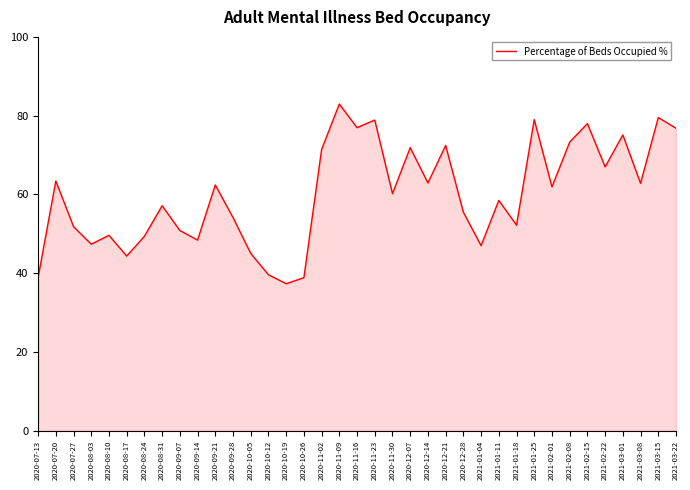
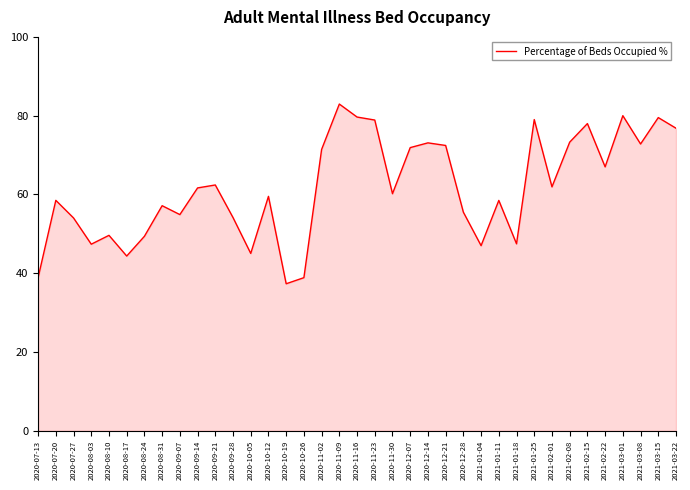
  {
    "2020-07-13": 39,
-   "2020-07-20": 63,
-   "2020-07-27": 52,
+   "2020-07-20": 59,
+   "2020-07-27": 54,
    "2020-08-03": 47,
    "2020-08-10": 50,
    "2020-08-17": 44,
    "2020-08-24": 49,
    "2020-08-31": 57,
-   "2020-09-07": 51,
-   "2020-09-14": 48,
+   "2020-09-07": 55,
+   "2020-09-14": 62,
    "2020-09-21": 62,
    "2020-09-28": 54,
    "2020-10-05": 45,
-   "2020-10-12": 40,
+   "2020-10-12": 60,
    "2020-10-19": 37,
    "2020-10-26": 39,
    "2020-11-02": 71,
    "2020-11-09": 83,
-   "2020-11-16": 77,
+   "2020-11-16": 80,
    "2020-11-23": 79,
    "2020-11-30": 60,
    "2020-12-07": 72,
-   "2020-12-14": 63,
+   "2020-12-14": 73,
    "2020-12-21": 72,
    "2020-12-28": 55,
    "2021-01-04": 47,
    "2021-01-11": 58,
-   "2021-01-18": 52,
+   "2021-01-18": 47,
    "2021-01-25": 79,
    "2021-02-01": 62,
    "2021-02-08": 73,
    "2021-02-15": 78,
    "2021-02-22": 67,
-   "2021-03-01": 75,
-   "2021-03-08": 63,
+   "2021-03-01": 80,
+   "2021-03-08": 73,
    "2021-03-15": 80,
    "2021-03-22": 77
  }
